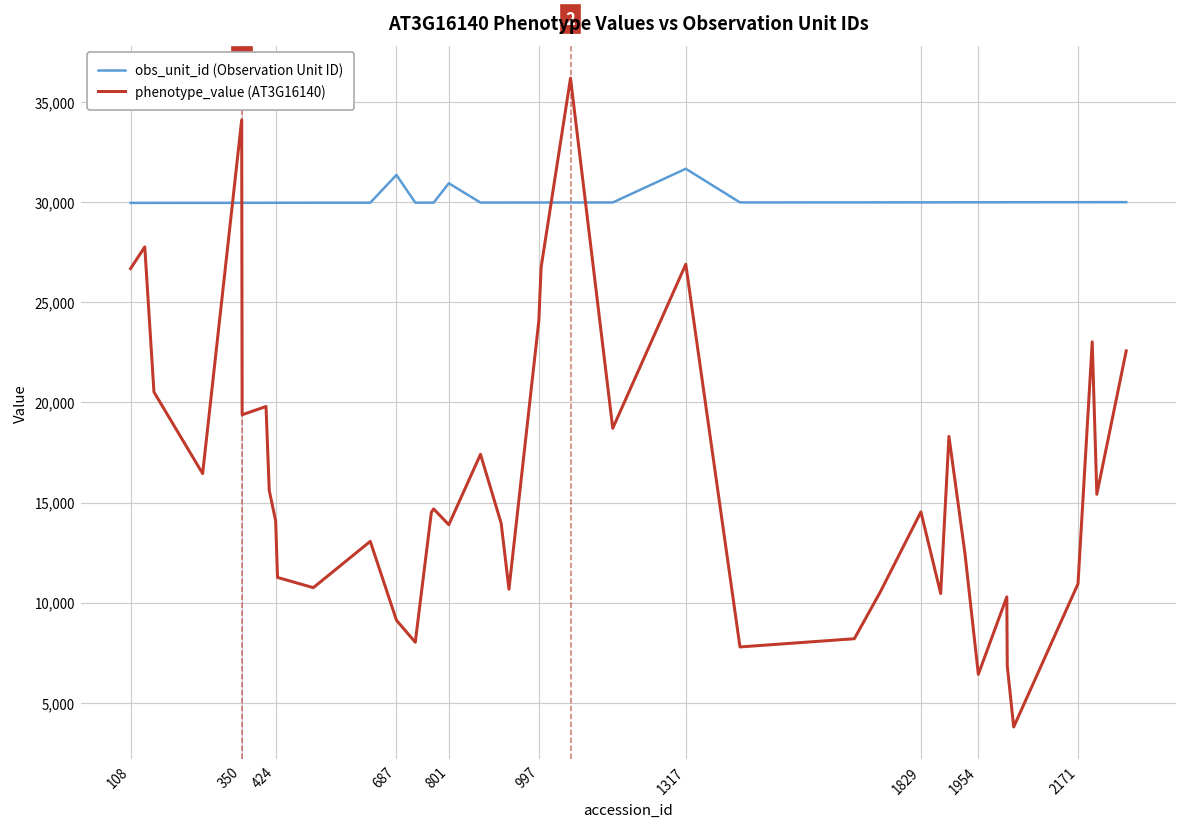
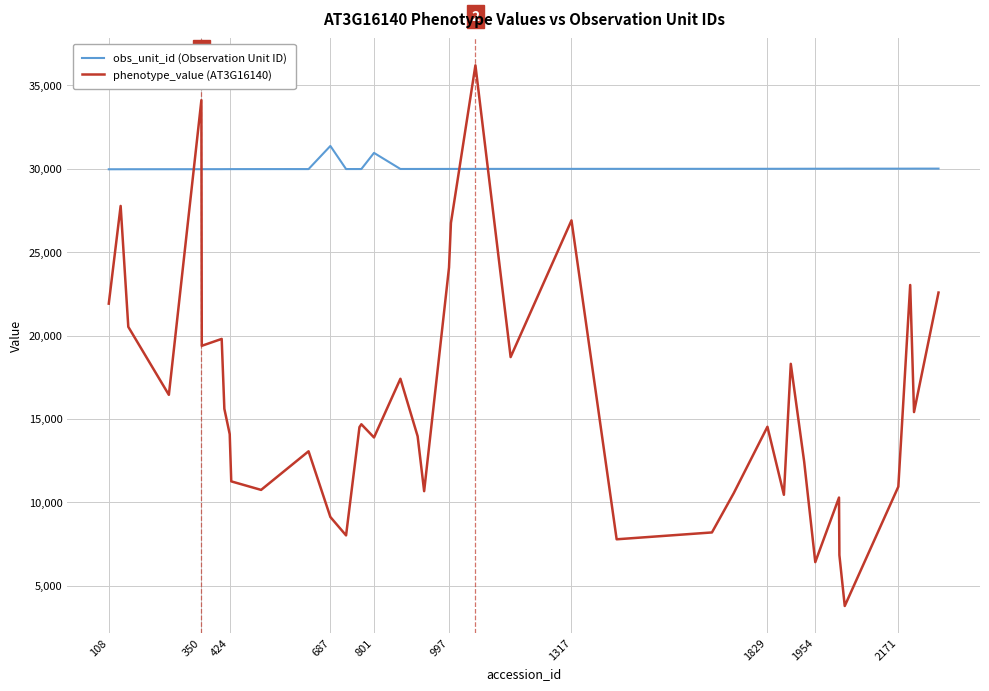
  {
    "obs_unit_id (Observation Unit ID)": {
      "108": "30,000",
      "350": "30,000",
      "424": "30,000",
      "687": "31,400",
      "801": "31,000",
      "997": "30,000",
-     "1317": "31,700",
+     "1317": "30,000",
      "1829": "30,000",
      "1954": "30,000",
      "2171": "30,000"
    },
    "phenotype_value (AT3G16140)": {
-     "108": "26,700",
+     "108": "21,900",
      "350": "34,100",
      "424": "14,100",
      "687": "9,100",
      "801": "13,900",
      "997": "24,100",
      "1317": "26,900",
      "1829": "14,500",
      "1954": "6,400",
      "2171": "10,900"
    }
  }
